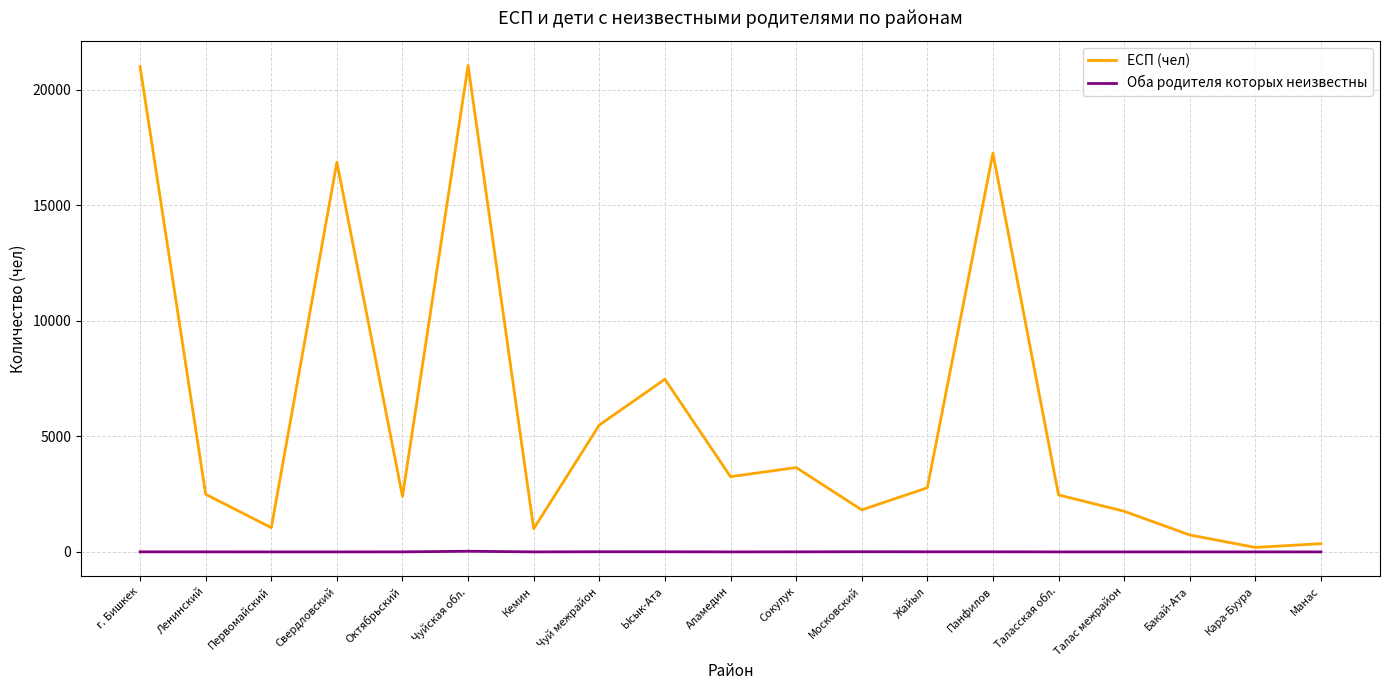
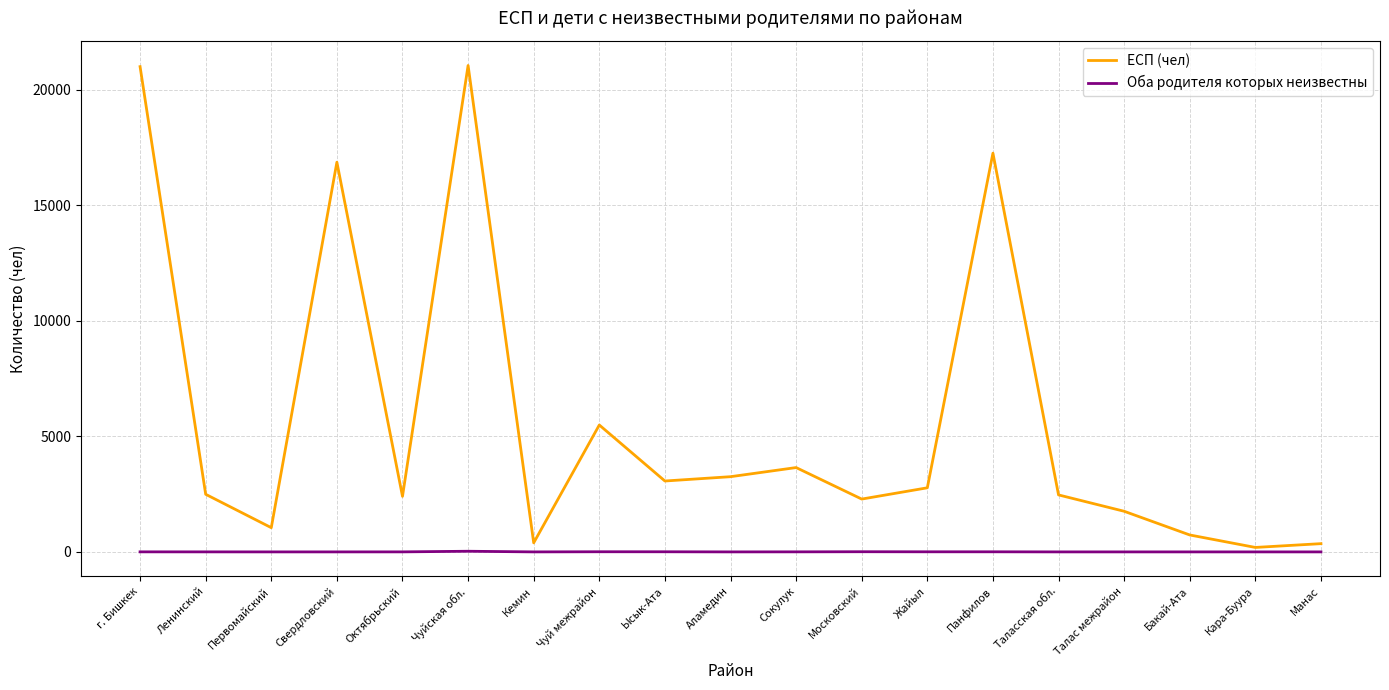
  {
    "ЕСП (чел)": {
      "г. Бишкек": 21000,
      "Ленинский": 2500,
      "Первомайский": 1000,
      "Свердловский": 16900,
      "Октябрьский": 2400,
      "Чуйская обл.": 21100,
-     "Кемин": 1000,
+     "Кемин": 400,
      "Чуй межрайон": 5500,
-     "Ысык-Ата": 7500,
+     "Ысык-Ата": 3100,
      "Аламедин": 3300,
      "Сокулук": 3700,
-     "Московский": 1800,
+     "Московский": 2300,
      "Жайыл": 2800,
      "Панфилов": 17300,
      "Таласская обл.": 2500,
      "Талас межрайон": 1800,
      "Бакай-Ата": 700,
      "Кара-Буура": 200,
      "Манас": 400
    },
    "Оба родителя которых неизвестны": {
      "г. Бишкек": 0,
      "Ленинский": 0,
      "Первомайский": 0,
      "Свердловский": 0,
      "Октябрьский": 0,
      "Чуйская обл.": 0,
      "Кемин": 0,
      "Чуй межрайон": 0,
      "Ысык-Ата": 0,
      "Аламедин": 0,
      "Сокулук": 0,
      "Московский": 0,
      "Жайыл": 0,
      "Панфилов": 0,
      "Таласская обл.": 0,
      "Талас межрайон": 0,
      "Бакай-Ата": 0,
      "Кара-Буура": 0,
      "Манас": 0
    }
  }
